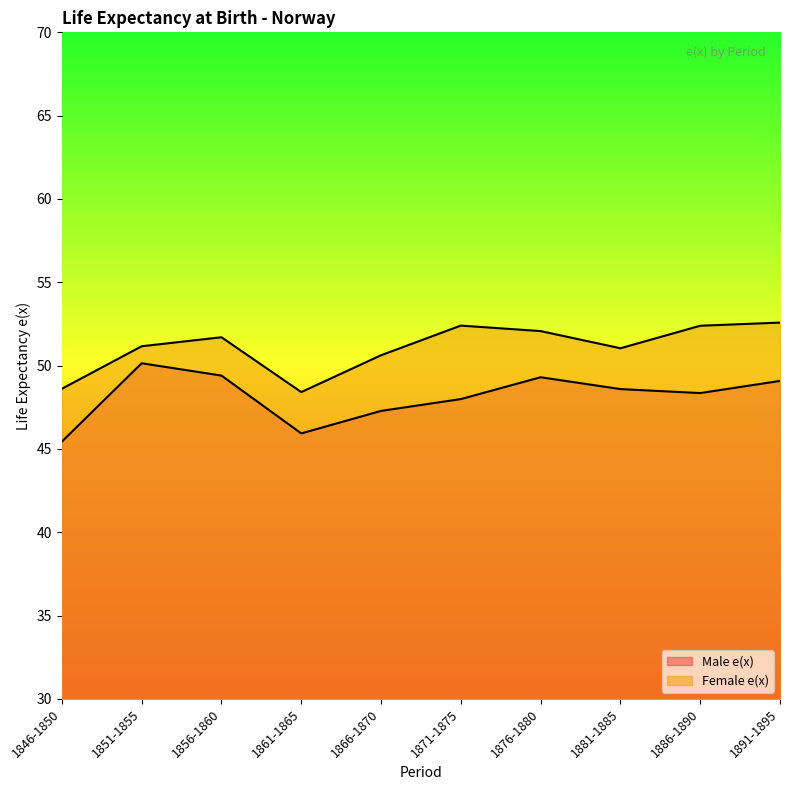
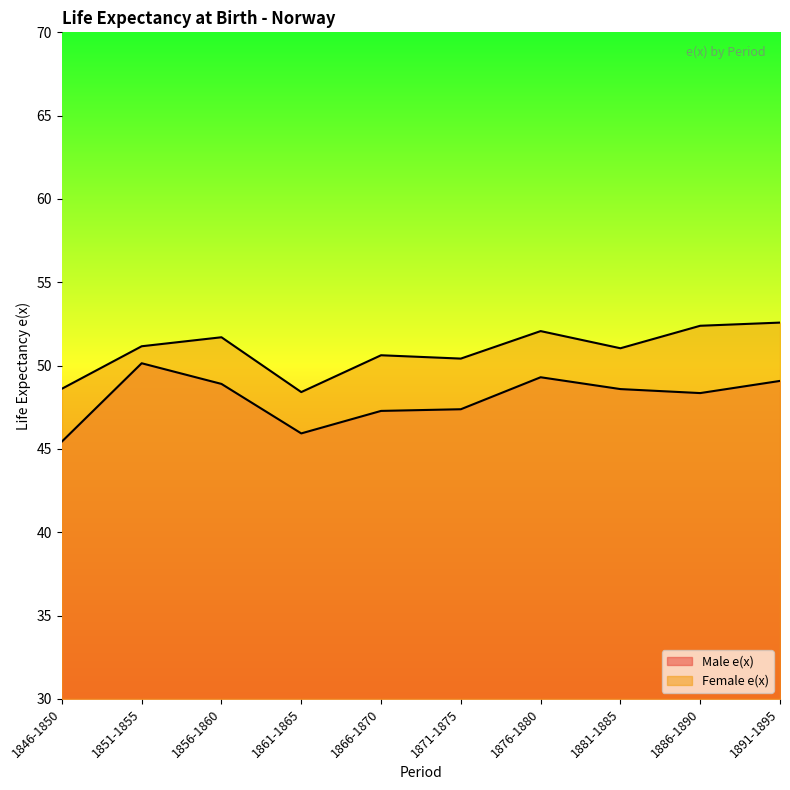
  {
    "Male e(x)": {
      "1846-1850": 45.4,
      "1851-1855": 50.1,
-     "1856-1860": 49.4,
+     "1856-1860": 48.9,
      "1861-1865": 45.9,
      "1866-1870": 47.3,
-     "1871-1875": 48.0,
+     "1871-1875": 47.4,
      "1876-1880": 49.3,
      "1881-1885": 48.6,
      "1886-1890": 48.4,
      "1891-1895": 49.1
    },
    "Female e(x)": {
      "1846-1850": 48.6,
      "1851-1855": 51.2,
      "1856-1860": 51.7,
      "1861-1865": 48.4,
      "1866-1870": 50.6,
-     "1871-1875": 52.4,
+     "1871-1875": 50.4,
      "1876-1880": 52.1,
      "1881-1885": 51.0,
      "1886-1890": 52.4,
      "1891-1895": 52.6
    }
  }
